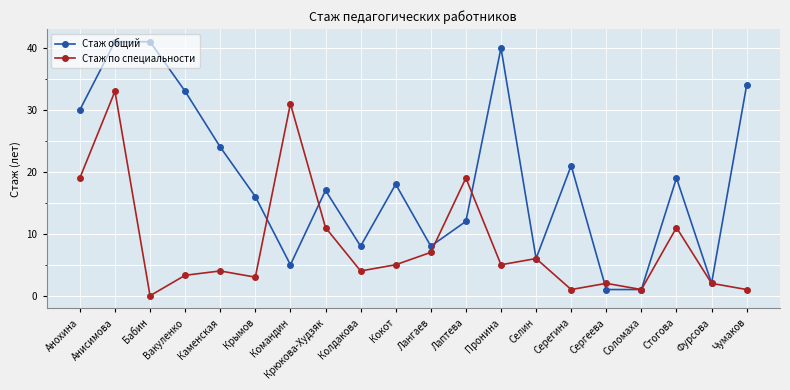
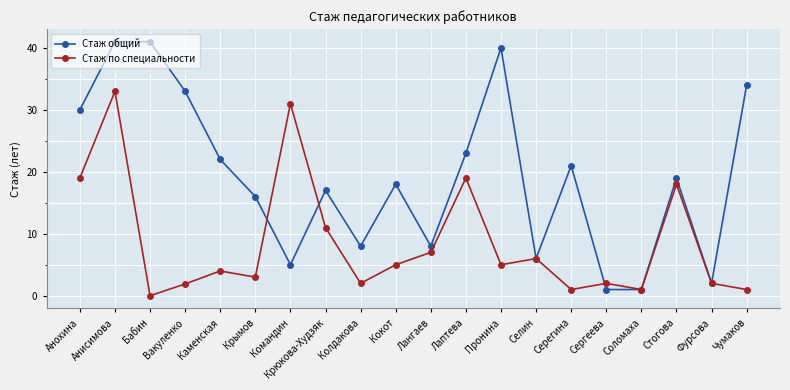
  {
    "Стаж общий": {
      "Анохина": 30,
      "Вакуленко": 33,
-     "Каменская": 24,
+     "Каменская": 22,
      "Крымов": 16,
      "Командин": 5,
      "Крюкова-Худзяк": 17,
      "Колдакова": 8,
      "Кокот": 18,
      "Лангаев": 8,
-     "Лаптева": 12,
+     "Лаптева": 23,
      "Пронина": 40,
      "Серегина": 21,
      "Сергеева": 1,
      "Стогова": 19,
      "Чумаков": 34
    },
    "Стаж по специальности": {
      "Анохина": 19,
      "Анисимова": 33,
      "Бабин": 0,
-     "Вакуленко": 3,
+     "Вакуленко": 2,
      "Каменская": 4,
      "Крымов": 3,
      "Командин": 31,
      "Крюкова-Худзяк": 11,
-     "Колдакова": 4,
+     "Колдакова": 2,
      "Кокот": 5,
      "Лангаев": 7,
      "Лаптева": 19,
      "Пронина": 5,
      "Серегина": 1,
      "Сергеева": 2,
-     "Стогова": 11,
+     "Стогова": 18,
      "Чумаков": 1
    }
  }
